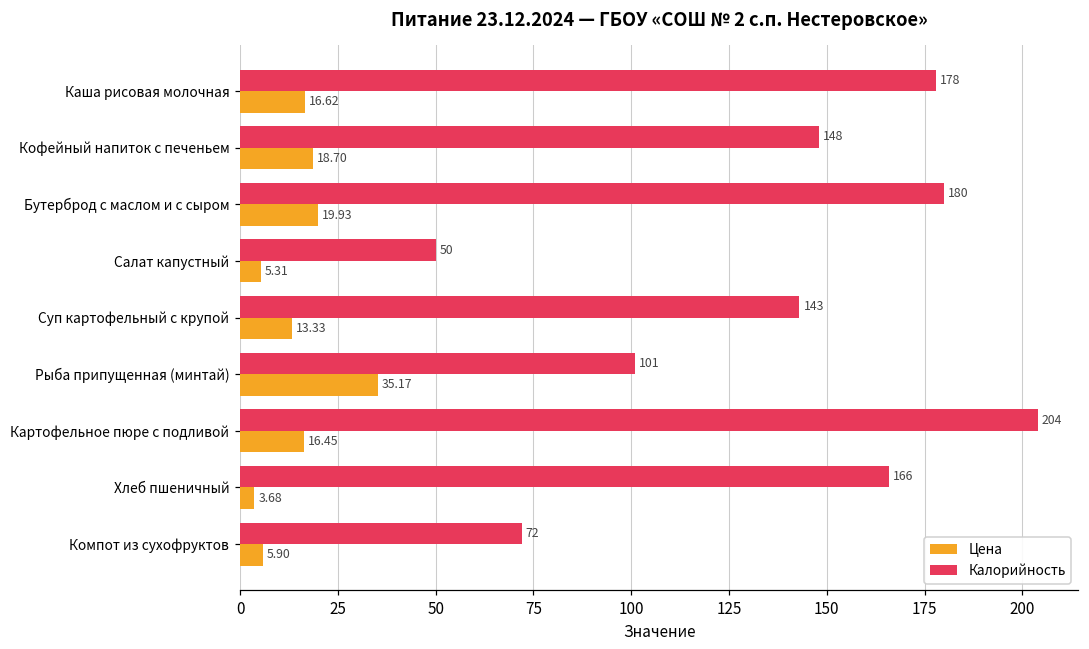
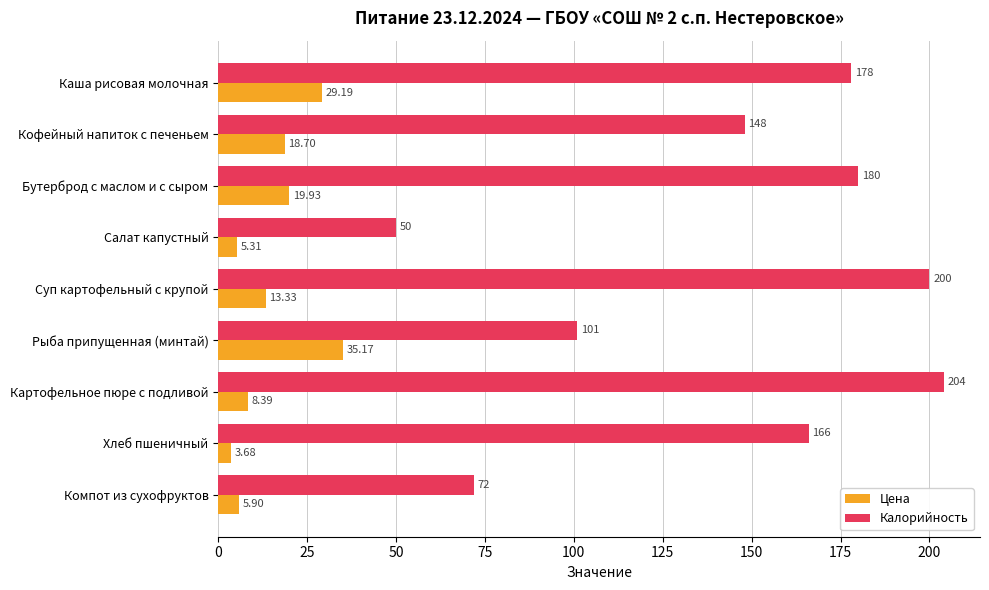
  {
    "Цена": {
-     "Каша рисовая молочная": 16.62,
+     "Каша рисовая молочная": 29.19,
      "Кофейный напиток с печеньем": 18.70,
      "Бутерброд с маслом и с сыром": 19.93,
      "Салат капустный": 5.31,
      "Суп картофельный с крупой": 13.33,
      "Рыба припущенная (минтай)": 35.17,
-     "Картофельное пюре с подливой": 16.45,
+     "Картофельное пюре с подливой": 8.39,
      "Хлеб пшеничный": 3.68,
      "Компот из сухофруктов": 5.90
    },
    "Калорийность": {
      "Каша рисовая молочная": 178,
      "Кофейный напиток с печеньем": 148,
      "Бутерброд с маслом и с сыром": 180,
      "Салат капустный": 50,
-     "Суп картофельный с крупой": 143,
+     "Суп картофельный с крупой": 200,
      "Рыба припущенная (минтай)": 101,
      "Картофельное пюре с подливой": 204,
      "Хлеб пшеничный": 166,
      "Компот из сухофруктов": 72
    }
  }
